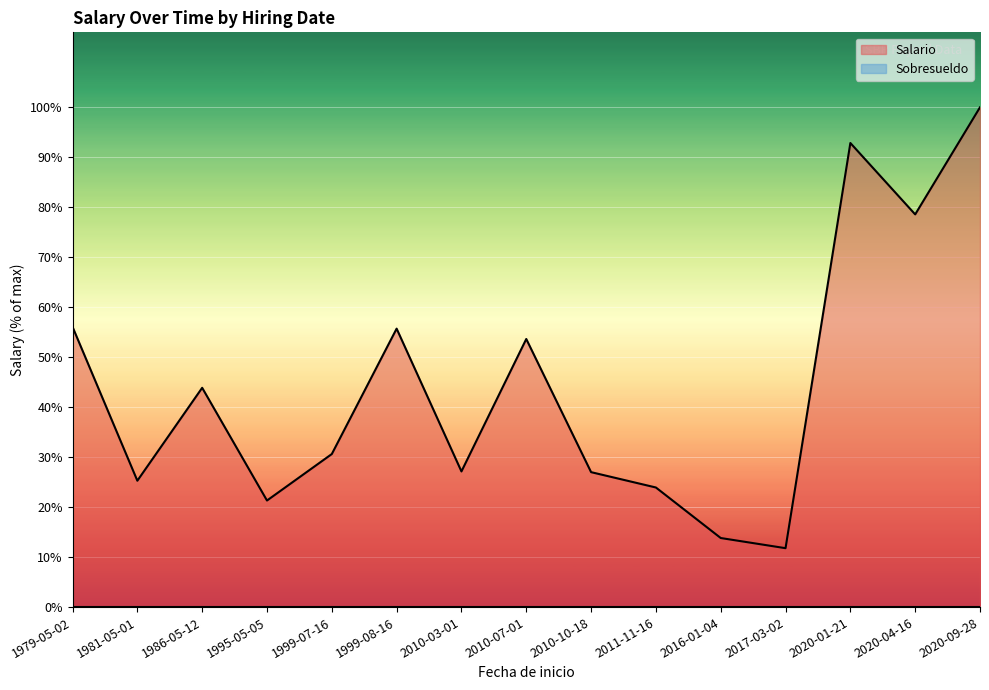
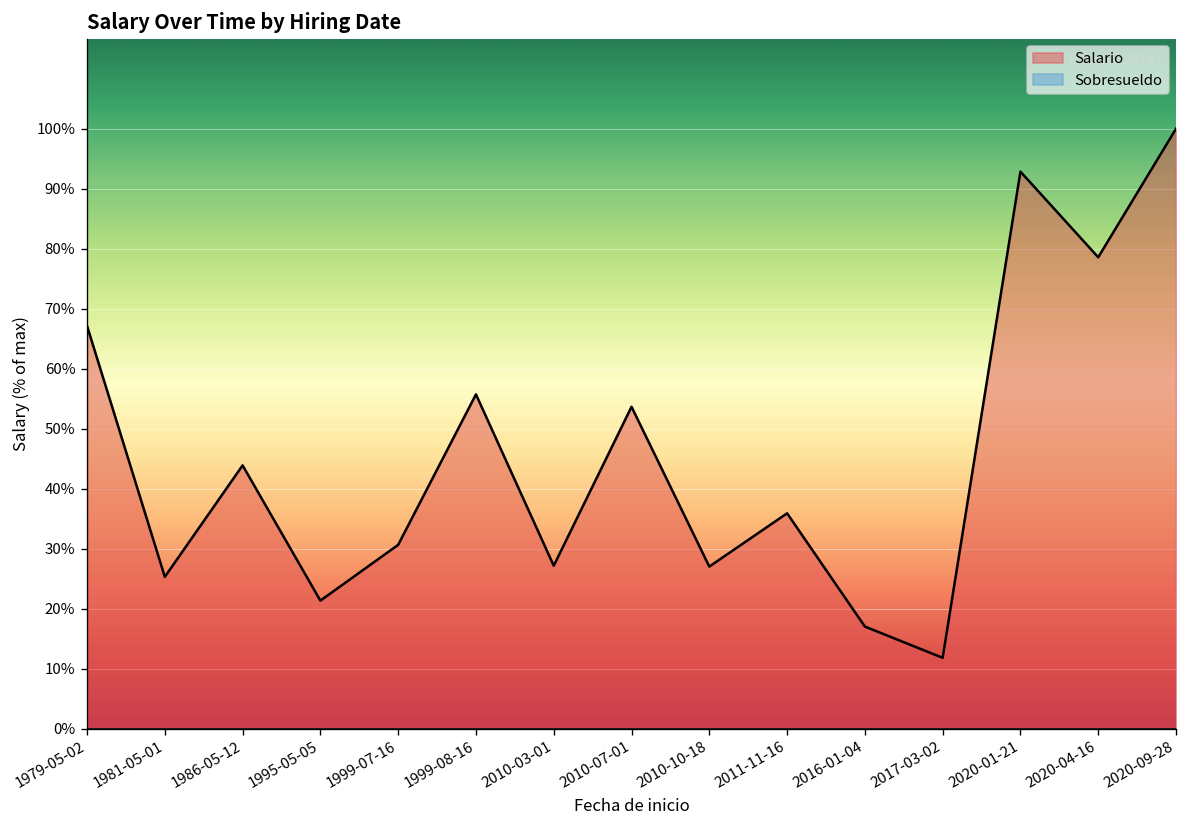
  {
    "Salario": {
-     "1979-05-02": "56%",
+     "1979-05-02": "67%",
      "1981-05-01": "25%",
      "1986-05-12": "44%",
      "1995-05-05": "21%",
      "1999-07-16": "31%",
      "1999-08-16": "56%",
      "2010-03-01": "27%",
      "2010-07-01": "54%",
      "2010-10-18": "27%",
-     "2011-11-16": "24%",
-     "2016-01-04": "14%",
+     "2011-11-16": "36%",
+     "2016-01-04": "17%",
      "2017-03-02": "12%",
      "2020-01-21": "93%",
      "2020-04-16": "79%",
      "2020-09-28": "100%"
    },
    "Sobresueldo": {
      "1979-05-02": "0%",
      "1981-05-01": "0%",
      "1986-05-12": "0%",
      "1995-05-05": "0%",
      "1999-07-16": "0%",
      "1999-08-16": "0%",
      "2010-03-01": "0%",
      "2010-07-01": "0%",
      "2010-10-18": "0%",
      "2011-11-16": "0%",
      "2016-01-04": "0%",
      "2017-03-02": "0%",
      "2020-01-21": "0%",
      "2020-04-16": "0%",
      "2020-09-28": "0%"
    }
  }
